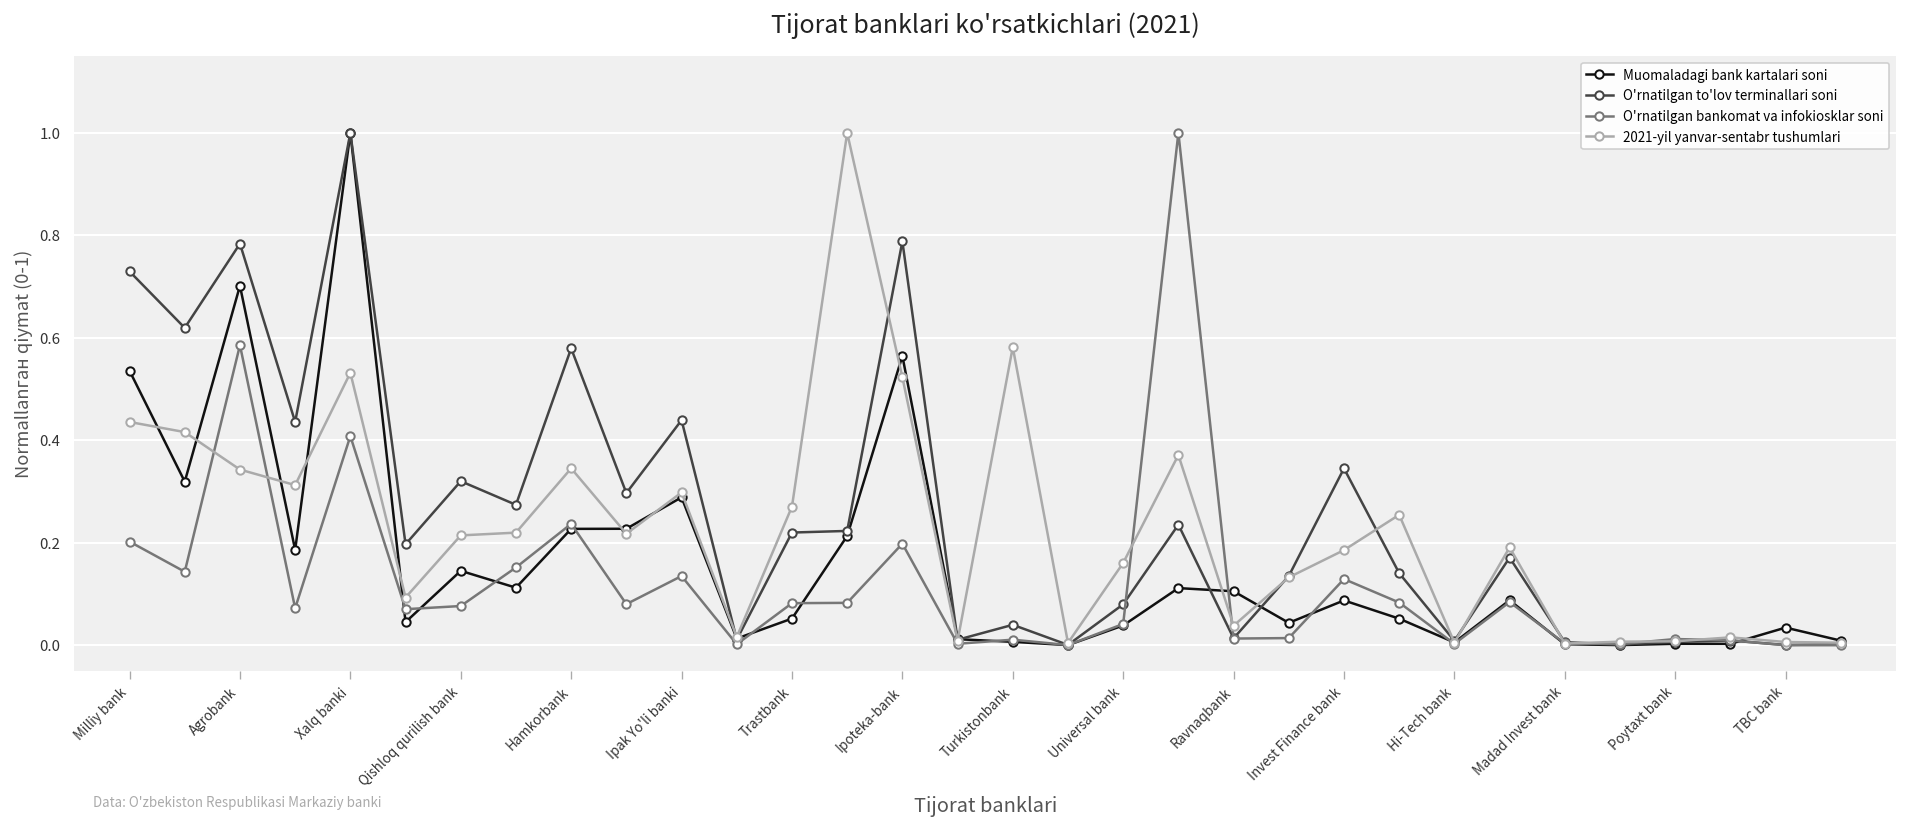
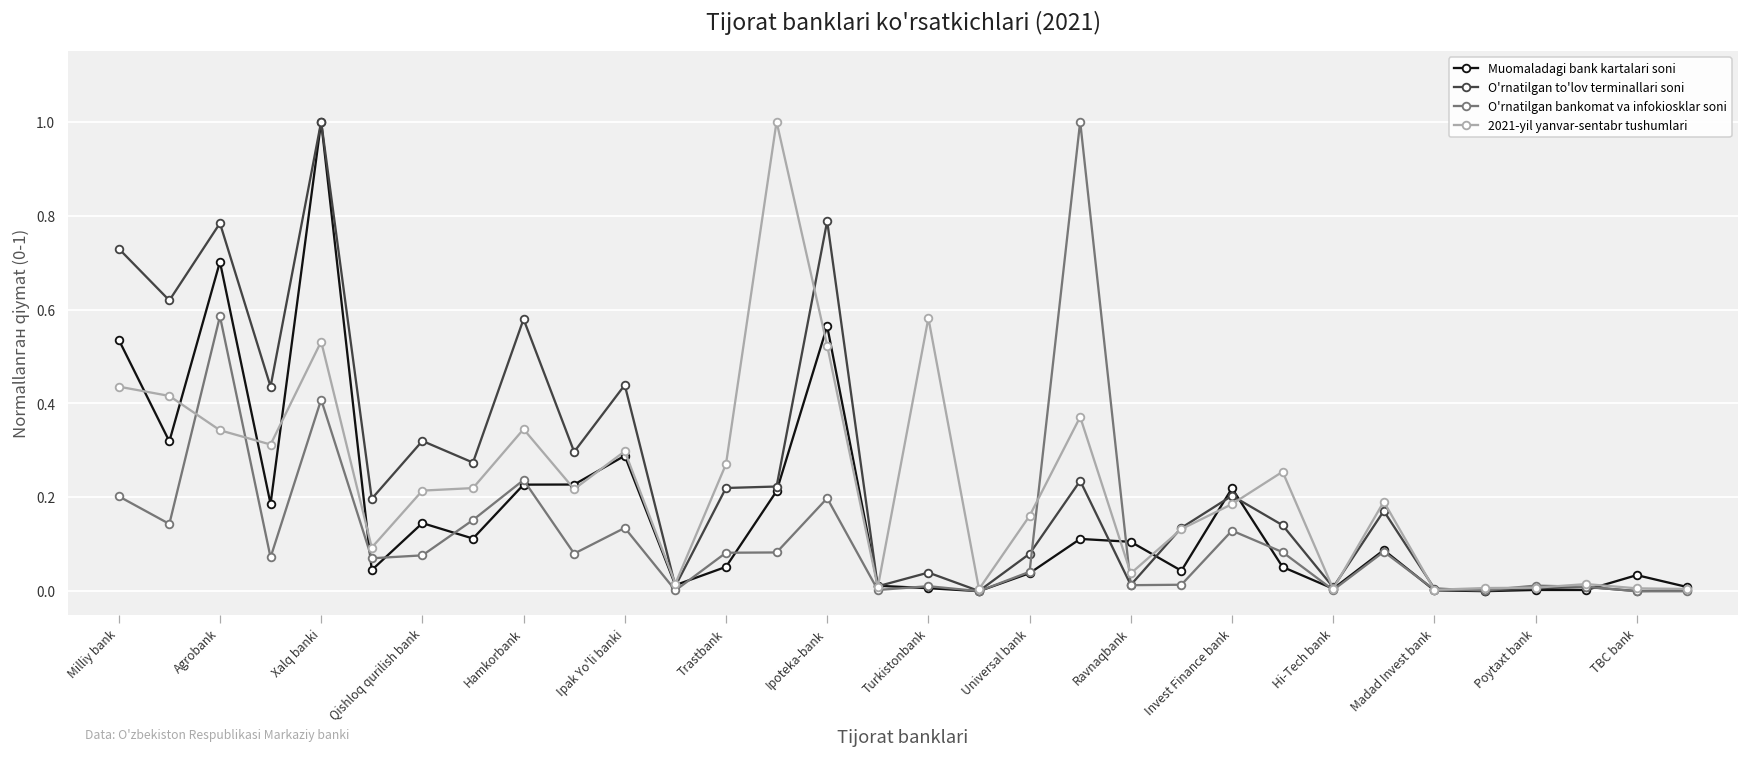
  {
    "Muomaladagi bank kartalari soni": {
      "Milliy bank": 0.54,
      "Agrobank": 0.70,
      "Qishloq qurilish bank": 0.15,
      "Hamkorbank": 0.23,
      "Ipak Yo'li banki": 0.29,
      "Trastbank": 0.05,
      "Ipoteka-bank": 0.56,
      "Ravnaqbank": 0.11,
-     "Invest Finance bank": 0.09,
+     "Invest Finance bank": 0.22,
      "TBC bank": 0.03
    },
    "O'rnatilgan to'lov terminallari soni": {
      "Milliy bank": 0.73,
      "Agrobank": 0.78,
      "Qishloq qurilish bank": 0.32,
      "Hamkorbank": 0.58,
      "Ipak Yo'li banki": 0.44,
      "Trastbank": 0.22,
      "Ipoteka-bank": 0.79,
      "Turkistonbank": 0.04,
      "Universal bank": 0.08,
-     "Invest Finance bank": 0.35
+     "Invest Finance bank": 0.20
    },
    "O'rnatilgan bankomat va infokiosklar soni": {
      "Milliy bank": 0.20,
      "Agrobank": 0.59,
      "Xalq banki": 0.41,
      "Qishloq qurilish bank": 0.08,
      "Hamkorbank": 0.24,
      "Ipak Yo'li banki": 0.14,
      "Trastbank": 0.08,
      "Ipoteka-bank": 0.20,
      "Invest Finance bank": 0.13
    },
    "2021-yil yanvar-sentabr tushumlari": {
      "Milliy bank": 0.44,
      "Agrobank": 0.34,
      "Xalq banki": 0.53,
      "Qishloq qurilish bank": 0.21,
      "Hamkorbank": 0.35,
      "Ipak Yo'li banki": 0.30,
      "Trastbank": 0.27,
      "Ipoteka-bank": 0.52,
      "Turkistonbank": 0.58,
      "Universal bank": 0.16,
      "Ravnaqbank": 0.04,
      "Invest Finance bank": 0.19
    }
  }
